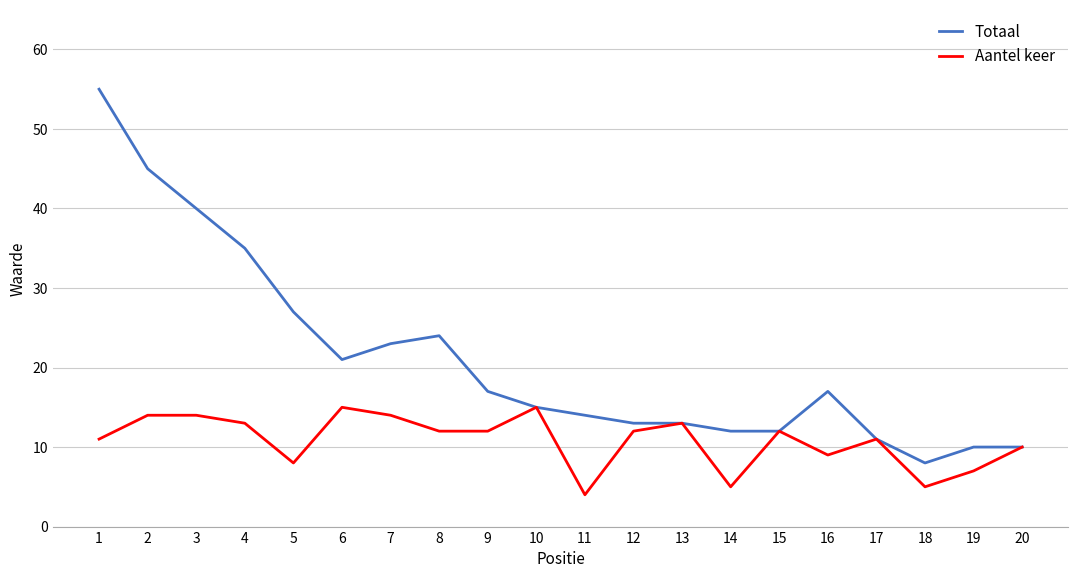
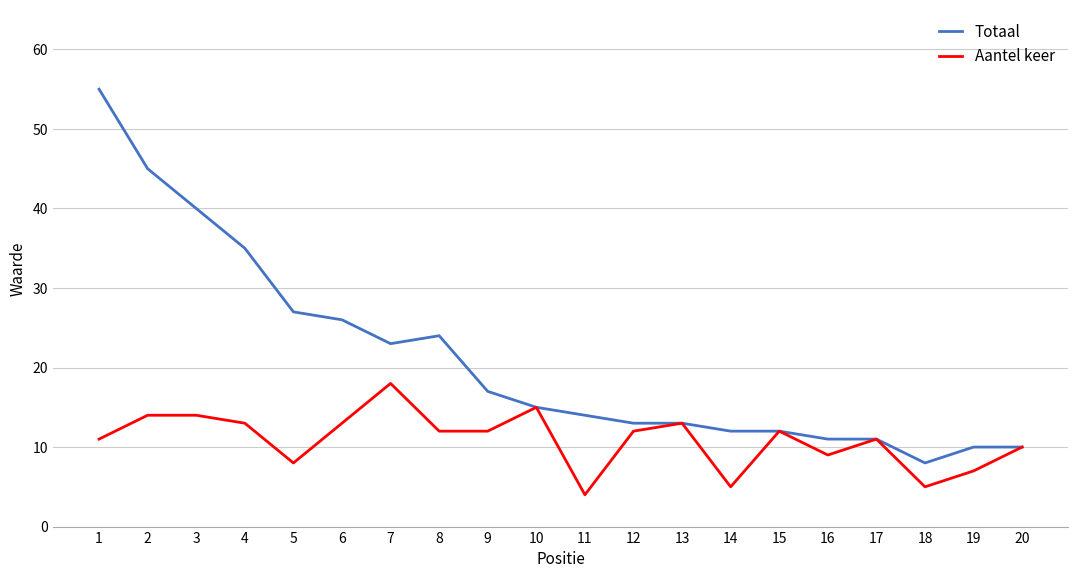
  {
    "Totaal": {
      "1": 55,
      "2": 45,
      "3": 40,
      "4": 35,
      "5": 27,
-     "6": 21,
+     "6": 26,
      "7": 23,
      "8": 24,
      "9": 17,
      "11": 14,
      "12": 13,
      "14": 12,
-     "16": 17,
+     "16": 11,
      "18": 8,
      "19": 10
    },
    "Aantel keer": {
      "1": 11,
      "2": 14,
      "3": 14,
      "4": 13,
      "5": 8,
-     "6": 15,
-     "7": 14,
+     "6": 13,
+     "7": 18,
      "8": 12,
      "9": 12,
      "11": 4,
      "12": 12,
      "14": 5,
      "16": 9,
      "18": 5,
      "19": 7
    }
  }
